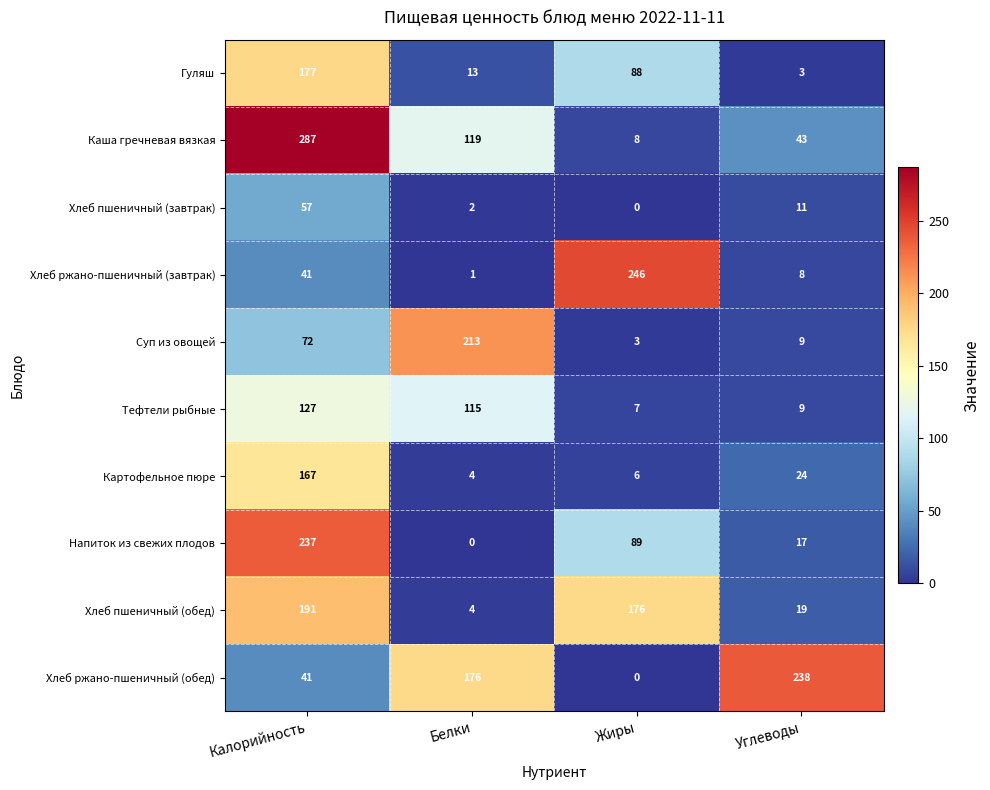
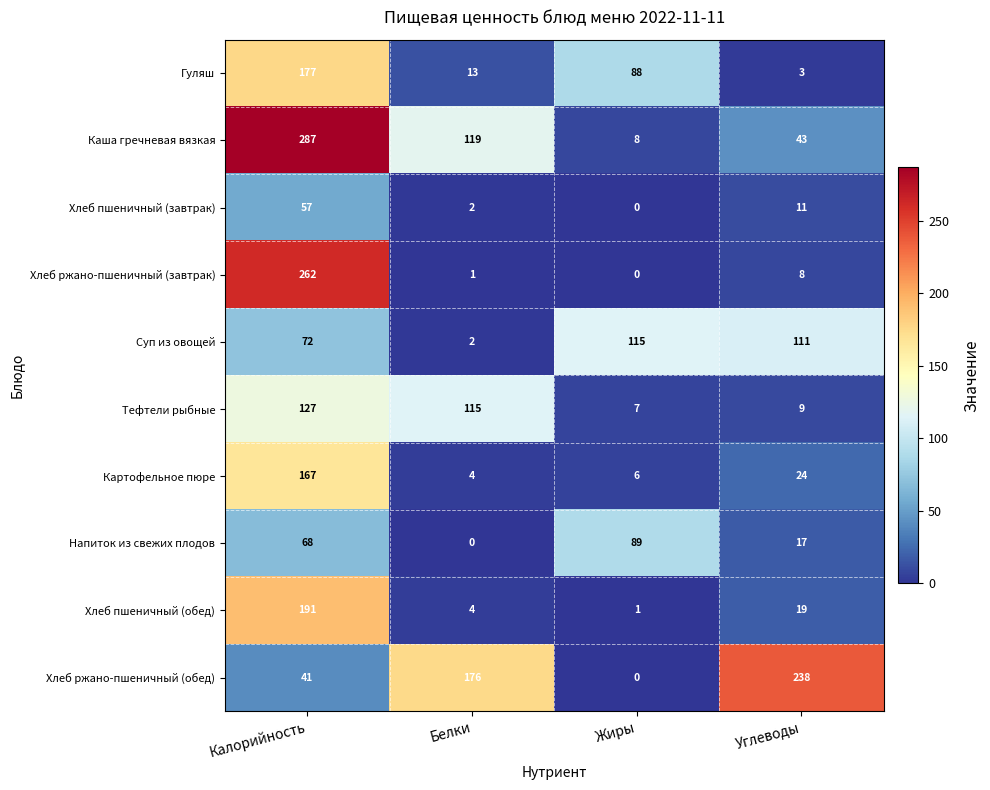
  {
    "Гуляш": {
      "Калорийность": 177,
      "Белки": 13,
      "Жиры": 88,
      "Углеводы": 3
    },
    "Каша гречневая вязкая": {
      "Калорийность": 287,
      "Белки": 119,
      "Жиры": 8,
      "Углеводы": 43
    },
    "Хлеб пшеничный (завтрак)": {
      "Калорийность": 57,
      "Белки": 2,
      "Жиры": 0,
      "Углеводы": 11
    },
    "Хлеб ржано-пшеничный (завтрак)": {
-     "Калорийность": 41,
+     "Калорийность": 262,
      "Белки": 1,
-     "Жиры": 246,
+     "Жиры": 0,
      "Углеводы": 8
    },
    "Суп из овощей": {
      "Калорийность": 72,
-     "Белки": 213,
-     "Жиры": 3,
-     "Углеводы": 9
+     "Белки": 2,
+     "Жиры": 115,
+     "Углеводы": 111
    },
    "Тефтели рыбные": {
      "Калорийность": 127,
      "Белки": 115,
      "Жиры": 7,
      "Углеводы": 9
    },
    "Картофельное пюре": {
      "Калорийность": 167,
      "Белки": 4,
      "Жиры": 6,
      "Углеводы": 24
    },
    "Напиток из свежих плодов": {
-     "Калорийность": 237,
+     "Калорийность": 68,
      "Белки": 0,
      "Жиры": 89,
      "Углеводы": 17
    },
    "Хлеб пшеничный (обед)": {
      "Калорийность": 191,
      "Белки": 4,
-     "Жиры": 176,
+     "Жиры": 1,
      "Углеводы": 19
    },
    "Хлеб ржано-пшеничный (обед)": {
      "Калорийность": 41,
      "Белки": 176,
      "Жиры": 0,
      "Углеводы": 238
    }
  }
